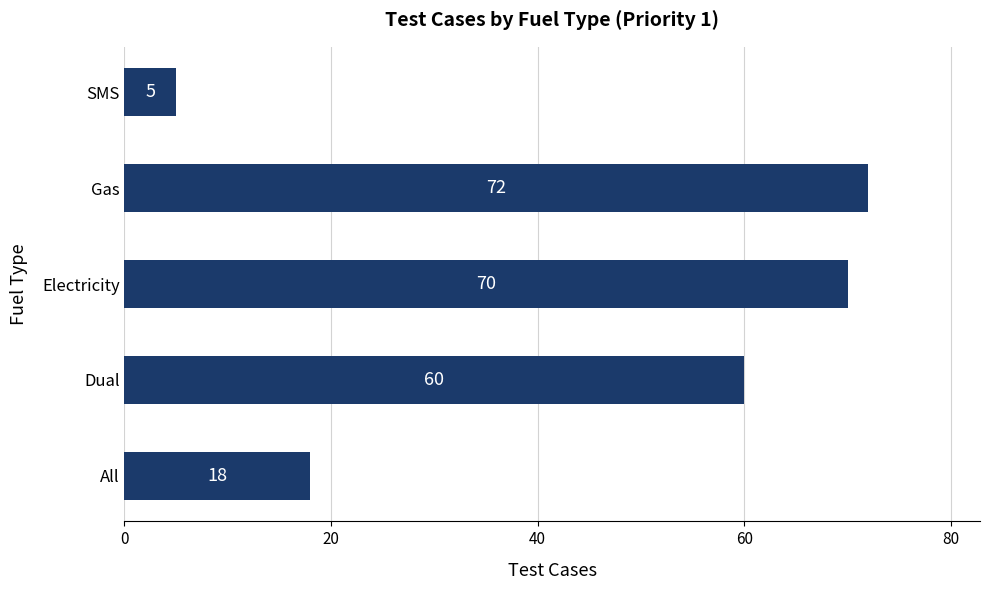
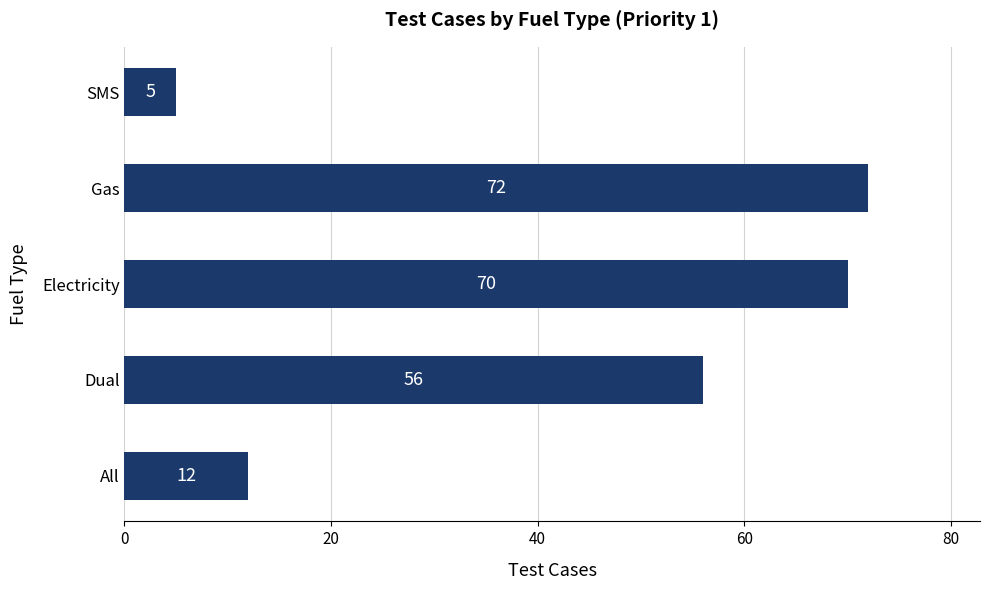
  {
    "SMS": 5,
    "Gas": 72,
    "Electricity": 70,
-   "Dual": 60,
-   "All": 18
+   "Dual": 56,
+   "All": 12
  }
